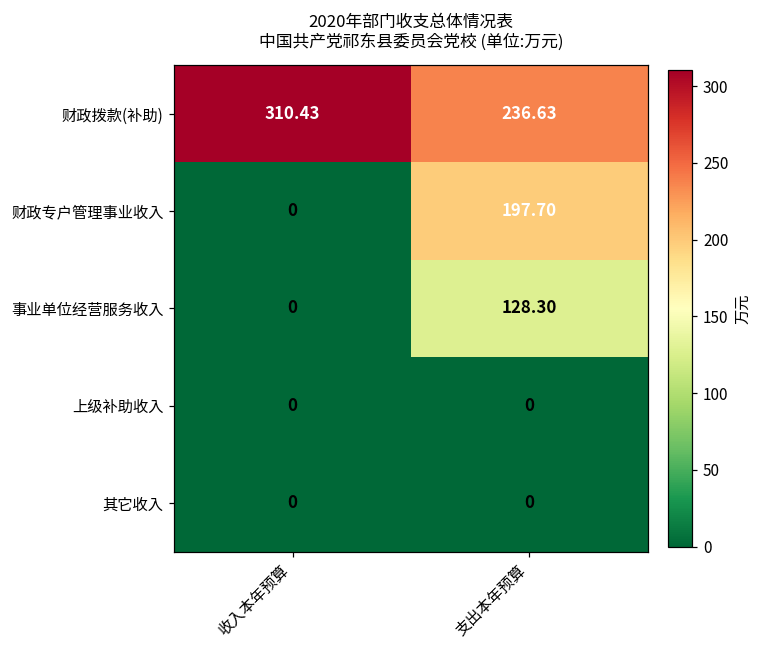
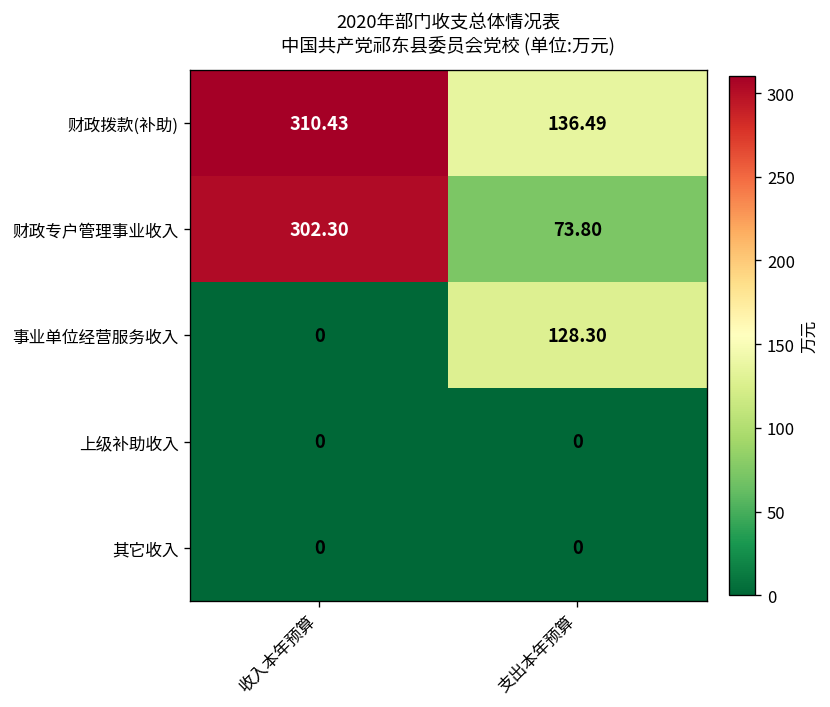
  {
    "财政拨款(补助)": {
      "收入本年预算": 310.43,
-     "支出本年预算": 236.63
+     "支出本年预算": 136.49
    },
    "财政专户管理事业收入": {
-     "收入本年预算": 0,
-     "支出本年预算": 197.70
+     "收入本年预算": 302.30,
+     "支出本年预算": 73.80
    },
    "事业单位经营服务收入": {
      "收入本年预算": 0,
      "支出本年预算": 128.30
    },
    "上级补助收入": {
      "收入本年预算": 0,
      "支出本年预算": 0
    },
    "其它收入": {
      "收入本年预算": 0,
      "支出本年预算": 0
    }
  }
